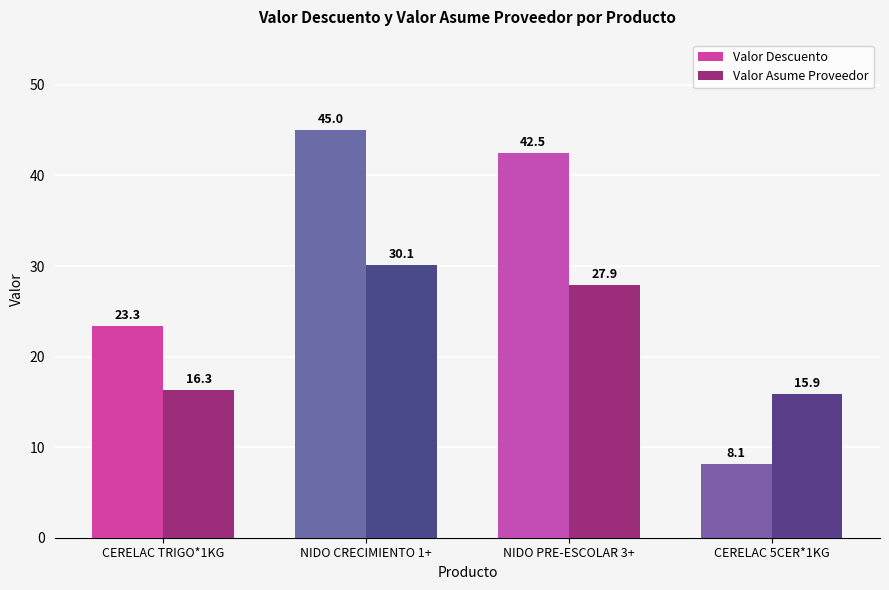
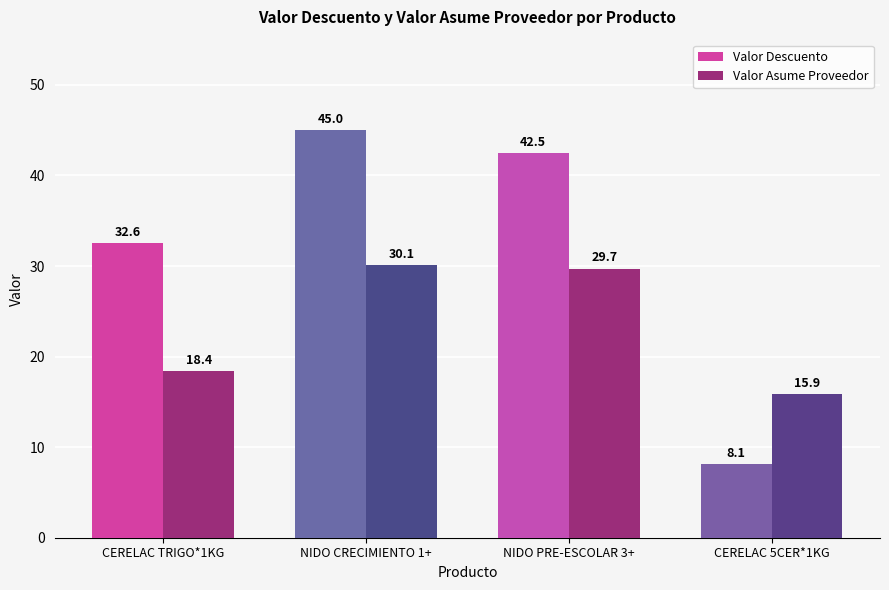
  {
    "Valor Descuento": {
-     "CERELAC TRIGO*1KG": 23.3,
+     "CERELAC TRIGO*1KG": 32.6,
      "NIDO CRECIMIENTO 1+": 45.0,
      "NIDO PRE-ESCOLAR 3+": 42.5,
      "CERELAC 5CER*1KG": 8.1
    },
    "Valor Asume Proveedor": {
-     "CERELAC TRIGO*1KG": 16.3,
+     "CERELAC TRIGO*1KG": 18.4,
      "NIDO CRECIMIENTO 1+": 30.1,
-     "NIDO PRE-ESCOLAR 3+": 27.9,
+     "NIDO PRE-ESCOLAR 3+": 29.7,
      "CERELAC 5CER*1KG": 15.9
    }
  }
